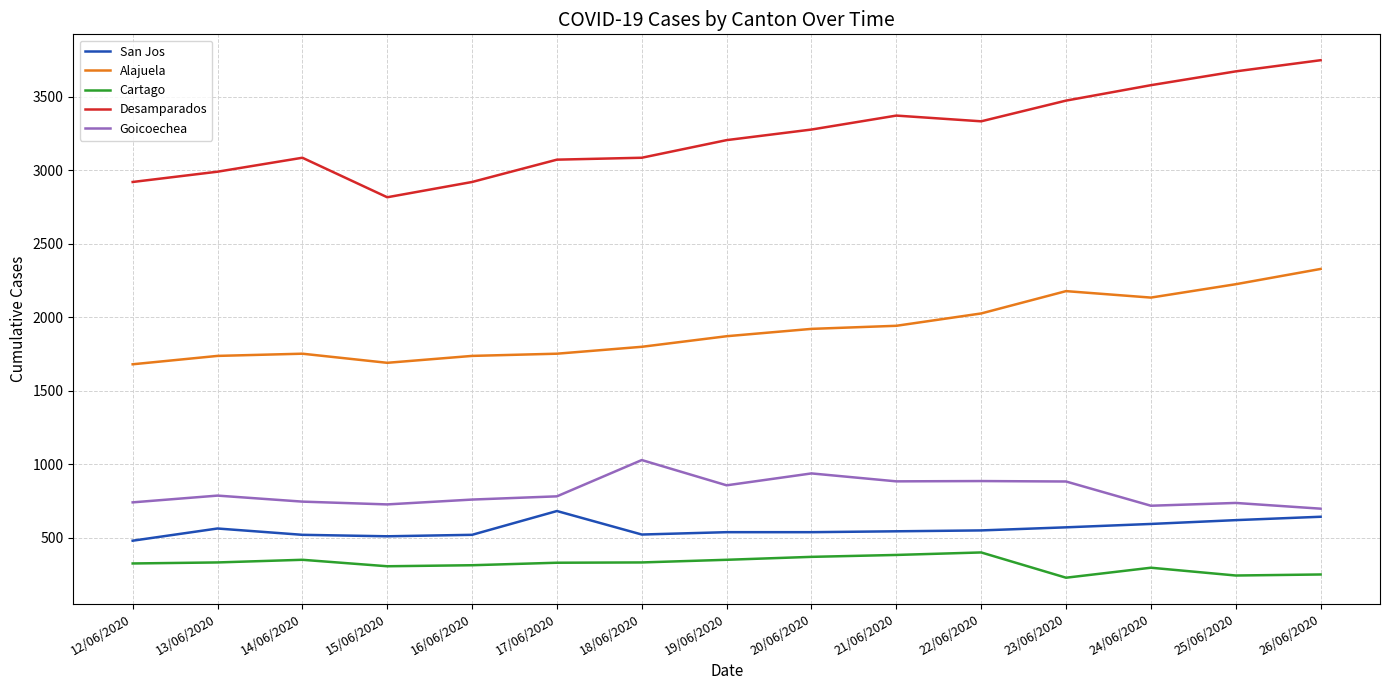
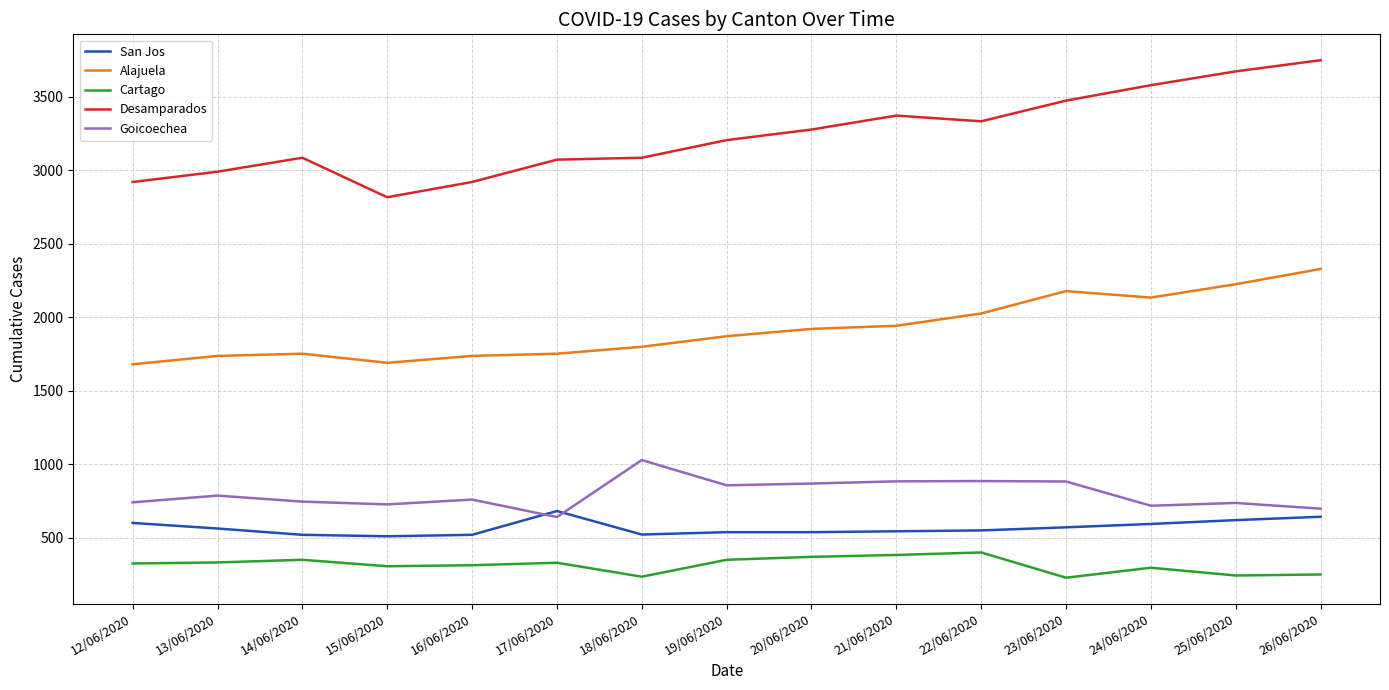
  {
    "San Jos": {
-     "12/06/2020": 480,
+     "12/06/2020": 600,
      "13/06/2020": 560,
      "14/06/2020": 520,
      "15/06/2020": 510,
      "16/06/2020": 520,
      "17/06/2020": 680,
      "18/06/2020": 520,
      "19/06/2020": 540,
      "20/06/2020": 540,
      "21/06/2020": 540,
      "22/06/2020": 550,
      "23/06/2020": 570,
      "24/06/2020": 590,
      "25/06/2020": 620,
      "26/06/2020": 640
    },
    "Alajuela": {
      "12/06/2020": 1680,
      "13/06/2020": 1740,
      "14/06/2020": 1750,
      "15/06/2020": 1690,
      "16/06/2020": 1740,
      "17/06/2020": 1750,
      "18/06/2020": 1800,
      "19/06/2020": 1870,
      "20/06/2020": 1920,
      "21/06/2020": 1940,
      "22/06/2020": 2030,
      "23/06/2020": 2180,
      "24/06/2020": 2130,
      "25/06/2020": 2230,
      "26/06/2020": 2330
    },
    "Cartago": {
      "12/06/2020": 320,
      "13/06/2020": 330,
      "14/06/2020": 350,
      "15/06/2020": 310,
      "16/06/2020": 310,
      "17/06/2020": 330,
-     "18/06/2020": 330,
+     "18/06/2020": 230,
      "19/06/2020": 350,
      "20/06/2020": 370,
      "21/06/2020": 380,
      "22/06/2020": 400,
      "23/06/2020": 230,
      "24/06/2020": 300,
      "25/06/2020": 240,
      "26/06/2020": 250
    },
    "Desamparados": {
      "12/06/2020": 2920,
      "13/06/2020": 2990,
      "14/06/2020": 3090,
      "15/06/2020": 2820,
      "16/06/2020": 2920,
      "17/06/2020": 3070,
      "18/06/2020": 3090,
      "19/06/2020": 3210,
      "20/06/2020": 3280,
      "21/06/2020": 3370,
      "22/06/2020": 3330,
      "23/06/2020": 3480,
      "24/06/2020": 3580,
      "25/06/2020": 3670,
      "26/06/2020": 3750
    },
    "Goicoechea": {
      "12/06/2020": 740,
      "13/06/2020": 790,
      "14/06/2020": 750,
      "15/06/2020": 730,
      "16/06/2020": 760,
-     "17/06/2020": 780,
+     "17/06/2020": 640,
      "18/06/2020": 1030,
      "19/06/2020": 860,
-     "20/06/2020": 940,
+     "20/06/2020": 870,
      "21/06/2020": 880,
      "22/06/2020": 890,
      "23/06/2020": 880,
      "24/06/2020": 720,
      "25/06/2020": 740,
      "26/06/2020": 700
    }
  }
